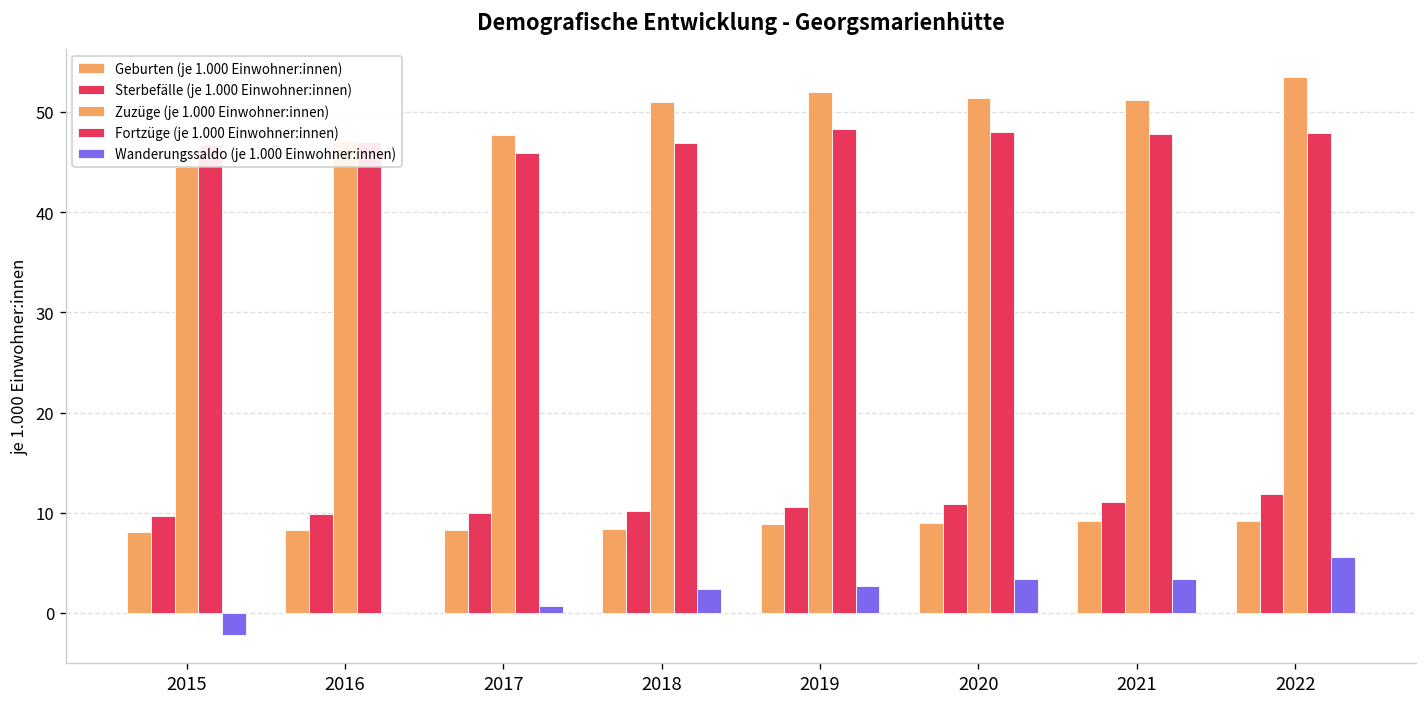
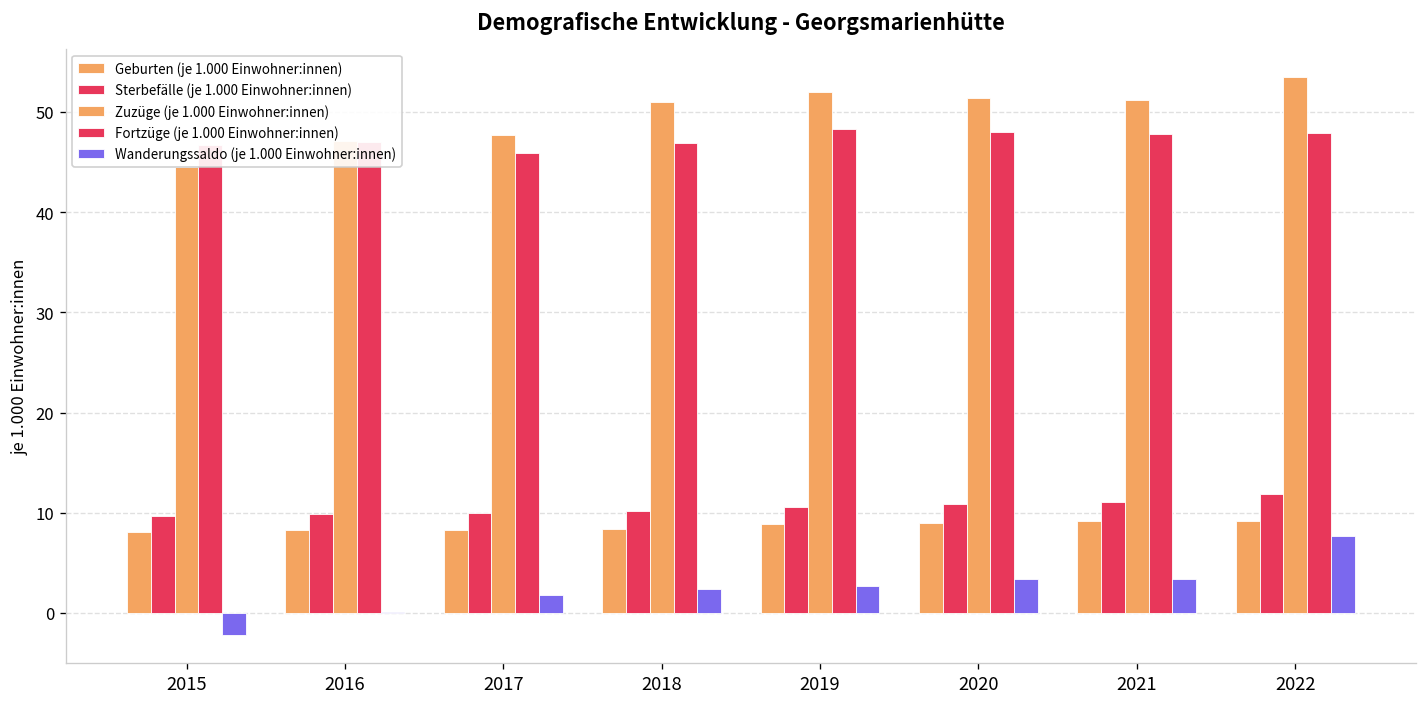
  {
    "Wanderungssaldo (je 1.000 Einwohner:innen)": {
      "2015": -2,
-     "2017": 1,
+     "2017": 2,
      "2018": 2,
      "2019": 3,
      "2020": 3,
      "2021": 3,
-     "2022": 6
+     "2022": 8
    }
  }
